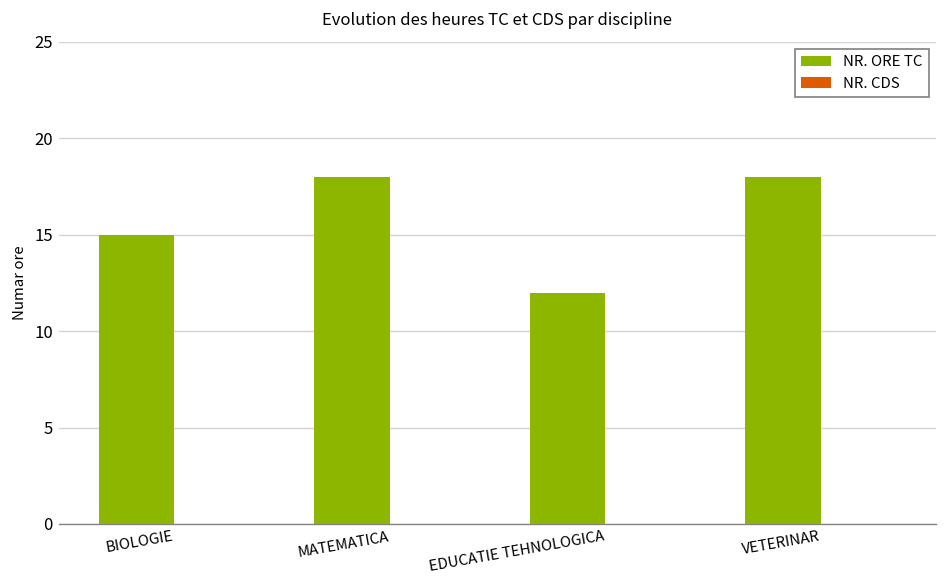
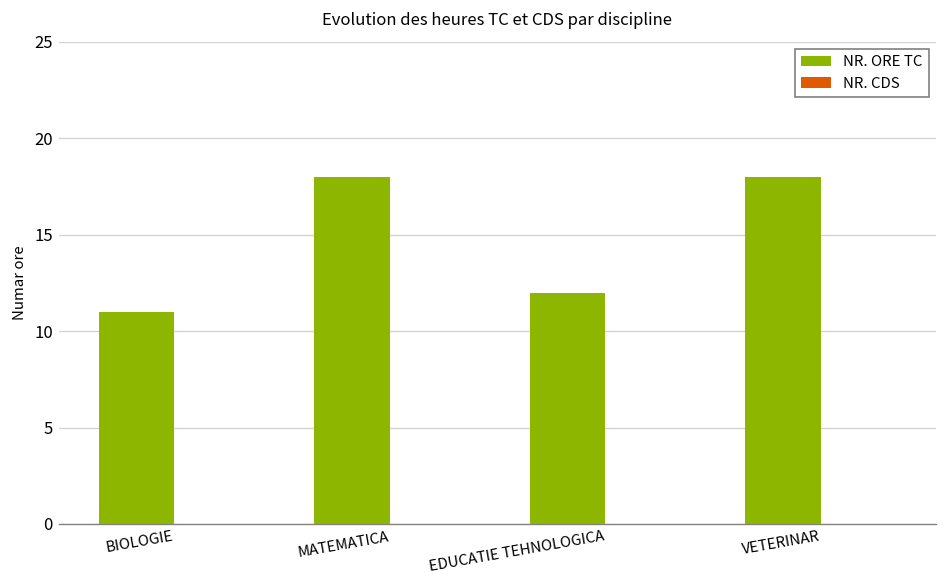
  {
    "NR. ORE TC": {
-     "BIOLOGIE": 15,
+     "BIOLOGIE": 11,
      "MATEMATICA": 18,
      "EDUCATIE TEHNOLOGICA": 12,
      "VETERINAR": 18
    },
    "NR. CDS": {
      "BIOLOGIE": 0,
      "MATEMATICA": 0,
      "EDUCATIE TEHNOLOGICA": 0,
      "VETERINAR": 0
    }
  }
